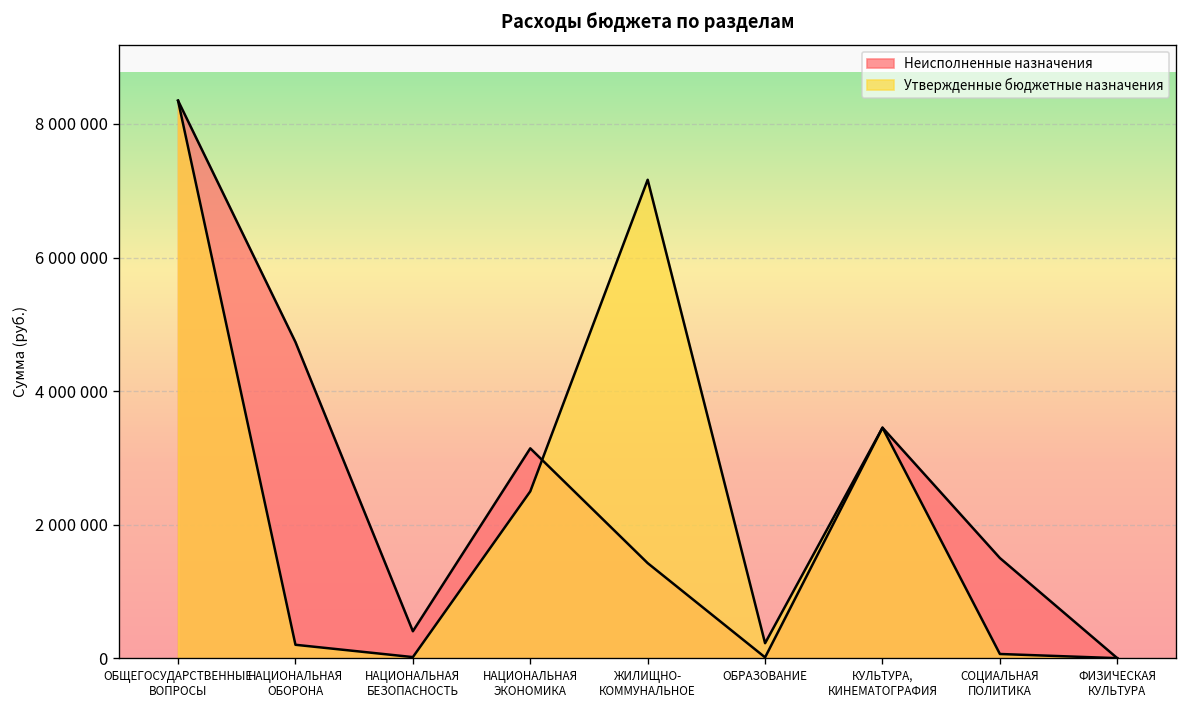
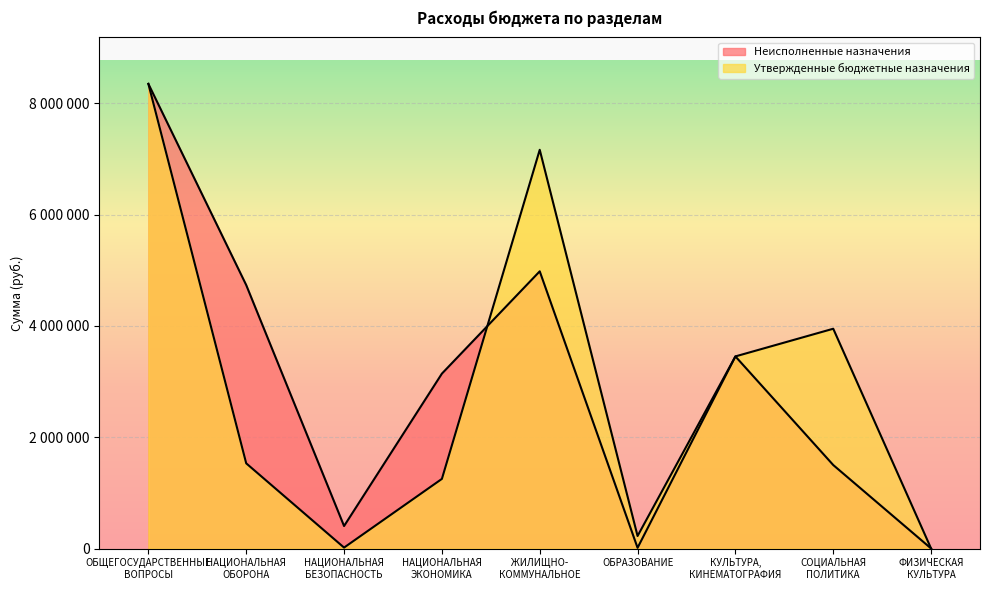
  {
    "Неисполненные назначения": {
      "НАЦИОНАЛЬНАЯ ОБОРОНА": 4700000,
      "НАЦИОНАЛЬНАЯ БЕЗОПАСНОСТЬ": 400000,
      "НАЦИОНАЛЬНАЯ ЭКОНОМИКА": 3100000,
-     "ЖИЛИЩНО- КОММУНАЛЬНОЕ": 1400000,
+     "ЖИЛИЩНО- КОММУНАЛЬНОЕ": 5000000,
      "ОБРАЗОВАНИЕ": 0,
      "СОЦИАЛЬНАЯ ПОЛИТИКА": 1500000
    },
    "Утвержденные бюджетные назначения": {
-     "НАЦИОНАЛЬНАЯ ОБОРОНА": 200000,
+     "НАЦИОНАЛЬНАЯ ОБОРОНА": 1500000,
      "НАЦИОНАЛЬНАЯ БЕЗОПАСНОСТЬ": 0,
-     "НАЦИОНАЛЬНАЯ ЭКОНОМИКА": 2500000,
+     "НАЦИОНАЛЬНАЯ ЭКОНОМИКА": 1300000,
      "ЖИЛИЩНО- КОММУНАЛЬНОЕ": 7200000,
      "ОБРАЗОВАНИЕ": 200000,
-     "СОЦИАЛЬНАЯ ПОЛИТИКА": 100000
+     "СОЦИАЛЬНАЯ ПОЛИТИКА": 4000000
    }
  }
